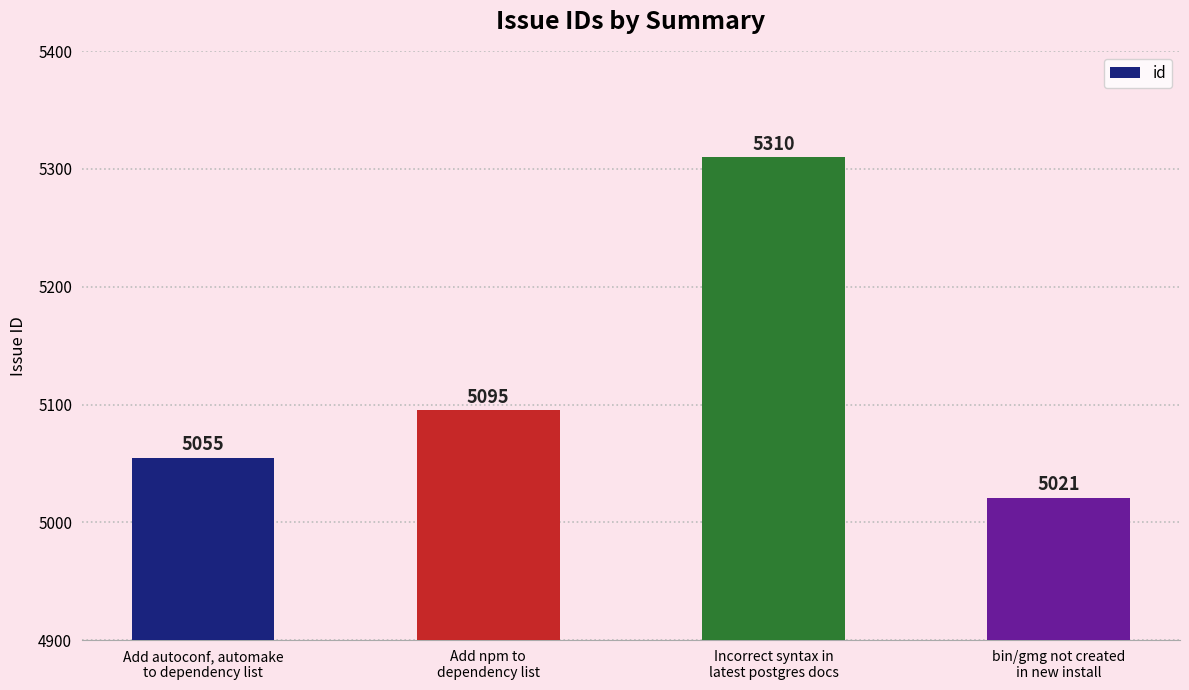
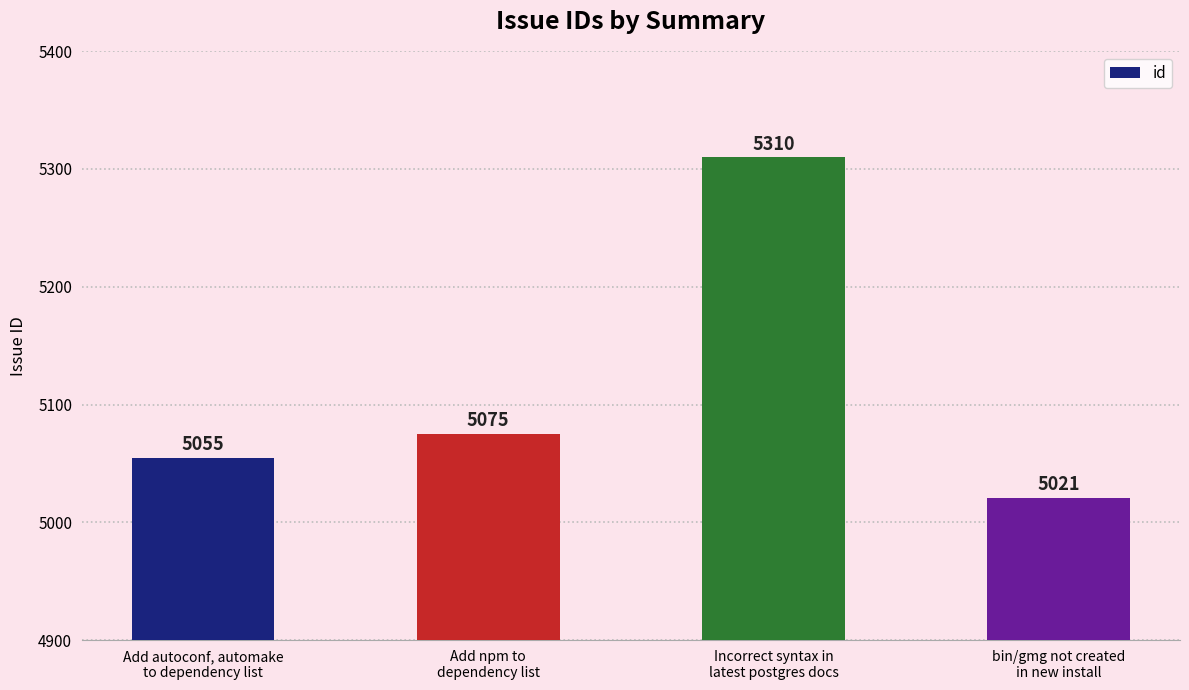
  {
    "Add autoconf, automake to dependency list": 5055,
-   "Add npm to dependency list": 5095,
+   "Add npm to dependency list": 5075,
    "Incorrect syntax in latest postgres docs": 5310,
    "bin/gmg not created in new install": 5021
  }
